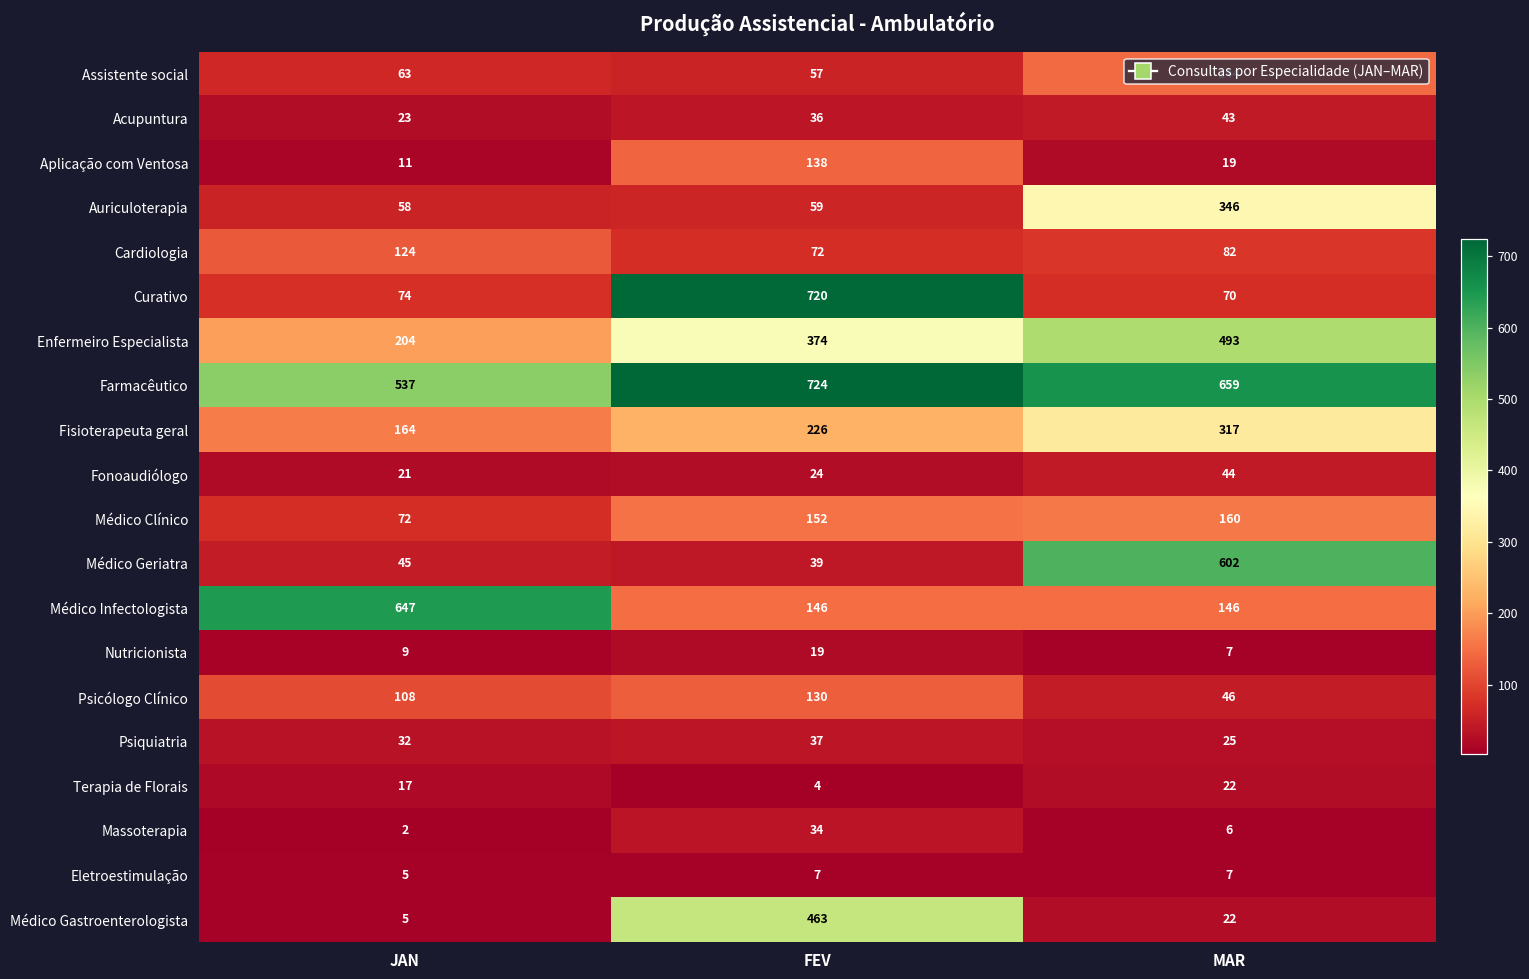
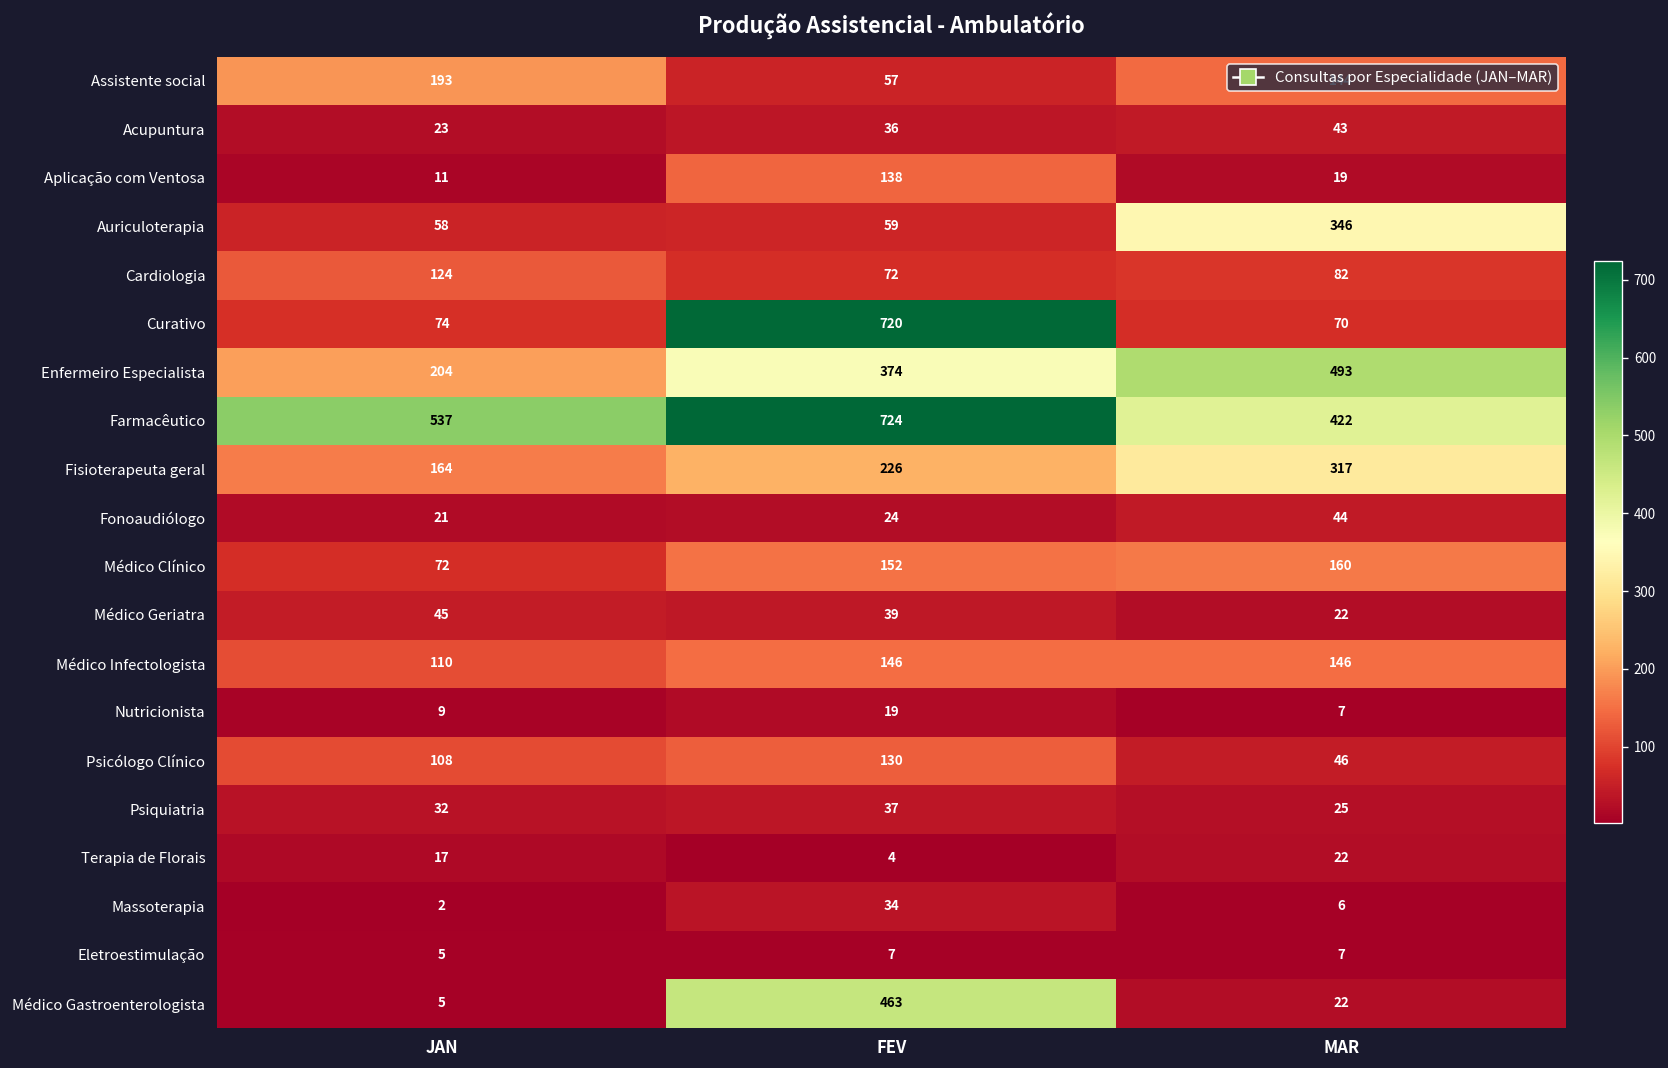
  {
    "Assistente social": {
-     "JAN": 63,
+     "JAN": 193,
      "FEV": 57
    },
    "Acupuntura": {
      "JAN": 23,
      "FEV": 36,
      "MAR": 43
    },
    "Aplicação com Ventosa": {
      "JAN": 11,
      "FEV": 138,
      "MAR": 19
    },
    "Auriculoterapia": {
      "JAN": 58,
      "FEV": 59,
      "MAR": 346
    },
    "Cardiologia": {
      "JAN": 124,
      "FEV": 72,
      "MAR": 82
    },
    "Curativo": {
      "JAN": 74,
      "FEV": 720,
      "MAR": 70
    },
    "Enfermeiro Especialista": {
      "JAN": 204,
      "FEV": 374,
      "MAR": 493
    },
    "Farmacêutico": {
      "JAN": 537,
      "FEV": 724,
-     "MAR": 659
+     "MAR": 422
    },
    "Fisioterapeuta geral": {
      "JAN": 164,
      "FEV": 226,
      "MAR": 317
    },
    "Fonoaudiólogo": {
      "JAN": 21,
      "FEV": 24,
      "MAR": 44
    },
    "Médico Clínico": {
      "JAN": 72,
      "FEV": 152,
      "MAR": 160
    },
    "Médico Geriatra": {
      "JAN": 45,
      "FEV": 39,
-     "MAR": 602
+     "MAR": 22
    },
    "Médico Infectologista": {
-     "JAN": 647,
+     "JAN": 110,
      "FEV": 146,
      "MAR": 146
    },
    "Nutricionista": {
      "JAN": 9,
      "FEV": 19,
      "MAR": 7
    },
    "Psicólogo Clínico": {
      "JAN": 108,
      "FEV": 130,
      "MAR": 46
    },
    "Psiquiatria": {
      "JAN": 32,
      "FEV": 37,
      "MAR": 25
    },
    "Terapia de Florais": {
      "JAN": 17,
      "FEV": 4,
      "MAR": 22
    },
    "Massoterapia": {
      "JAN": 2,
      "FEV": 34,
      "MAR": 6
    },
    "Eletroestimulação": {
      "JAN": 5,
      "FEV": 7,
      "MAR": 7
    },
    "Médico Gastroenterologista": {
      "JAN": 5,
      "FEV": 463,
      "MAR": 22
    }
  }
